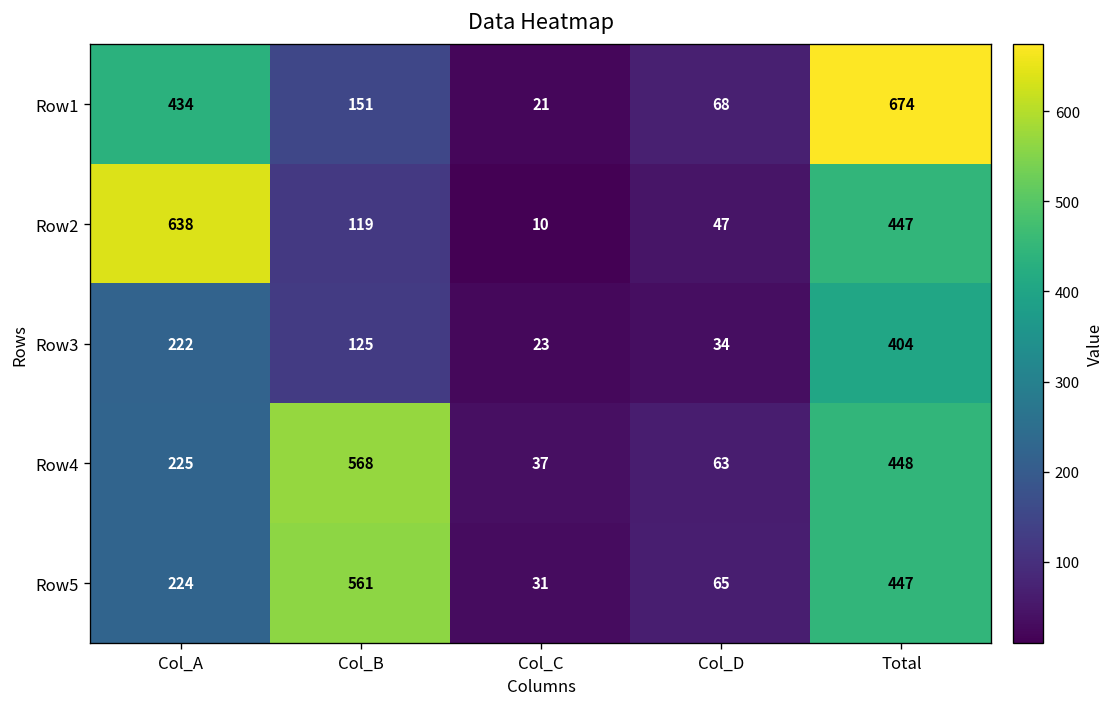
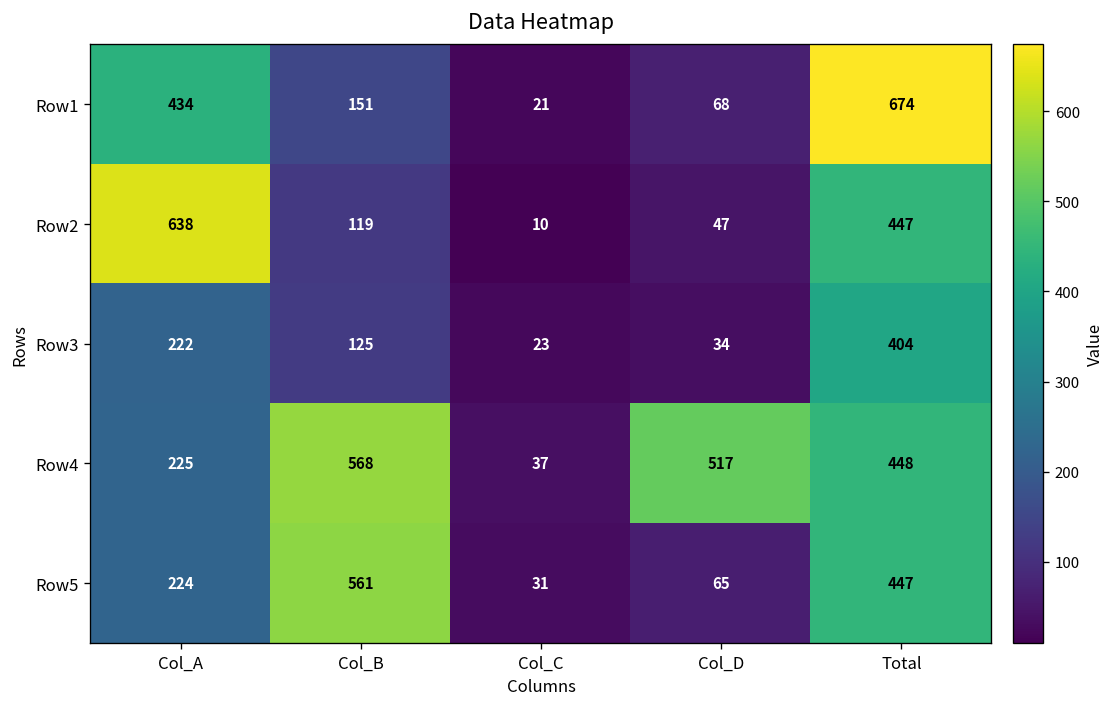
  {
    "Row1": {
      "Col_A": 434,
      "Col_B": 151,
      "Col_C": 21,
      "Col_D": 68,
      "Total": 674
    },
    "Row2": {
      "Col_A": 638,
      "Col_B": 119,
      "Col_C": 10,
      "Col_D": 47,
      "Total": 447
    },
    "Row3": {
      "Col_A": 222,
      "Col_B": 125,
      "Col_C": 23,
      "Col_D": 34,
      "Total": 404
    },
    "Row4": {
      "Col_A": 225,
      "Col_B": 568,
      "Col_C": 37,
-     "Col_D": 63,
+     "Col_D": 517,
      "Total": 448
    },
    "Row5": {
      "Col_A": 224,
      "Col_B": 561,
      "Col_C": 31,
      "Col_D": 65,
      "Total": 447
    }
  }
